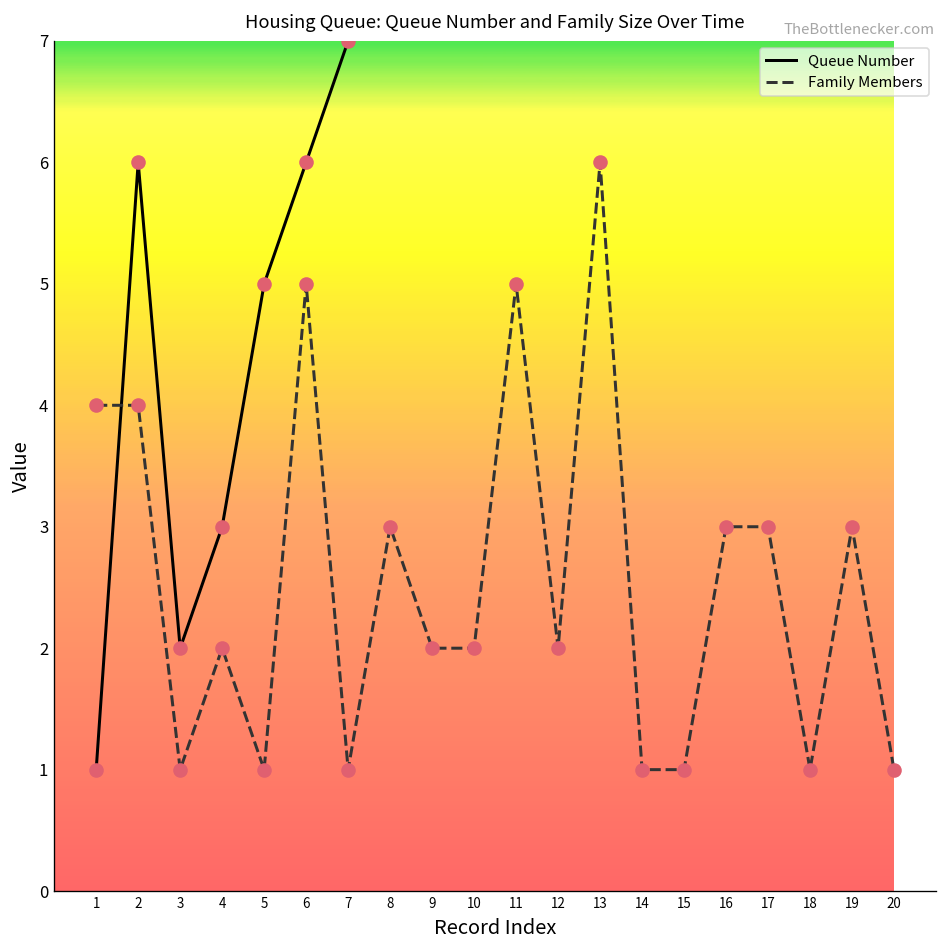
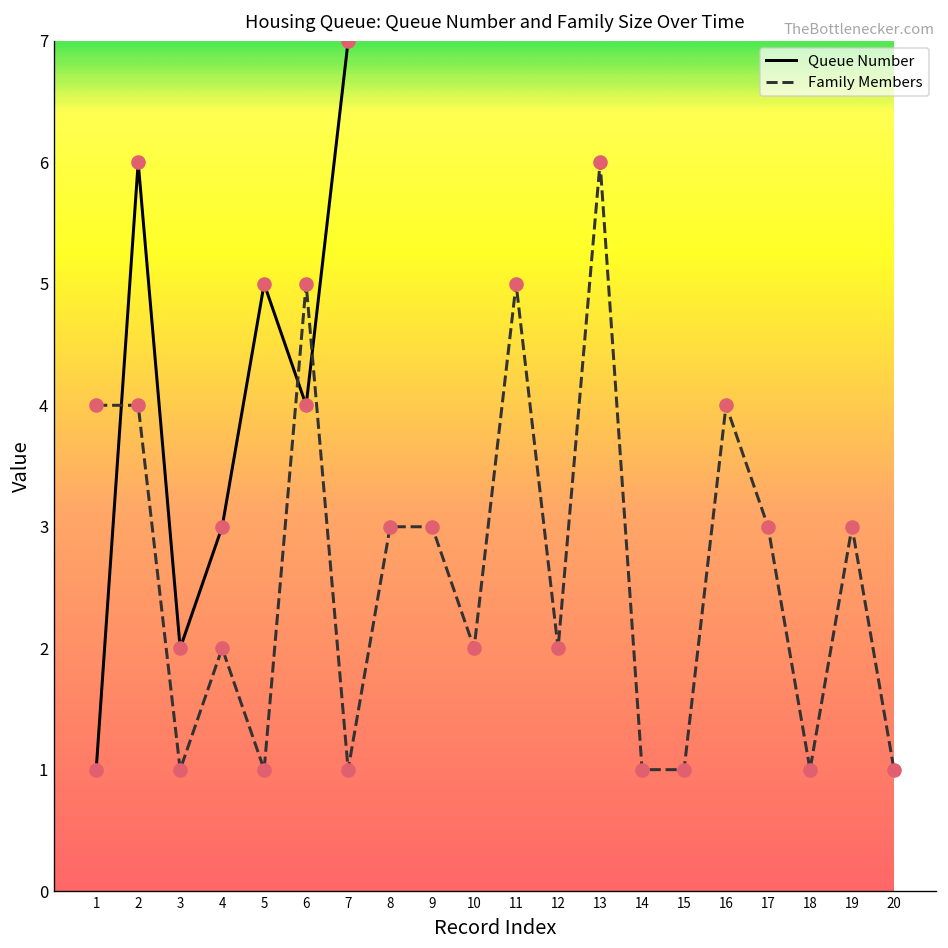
  {
    "Queue Number": {
      "1": 1,
      "2": 6,
      "3": 2,
      "4": 3,
      "5": 5,
-     "6": 6,
+     "6": 4,
      "7": 7
    },
    "Family Members": {
      "1": 4,
      "2": 4,
      "3": 1,
      "4": 2,
      "5": 1,
      "6": 5,
      "7": 1,
      "8": 3,
-     "9": 2,
+     "9": 3,
      "10": 2,
      "11": 5,
      "12": 2,
      "13": 6,
      "14": 1,
      "15": 1,
-     "16": 3,
+     "16": 4,
      "17": 3,
      "18": 1,
      "19": 3,
      "20": 1
    }
  }
